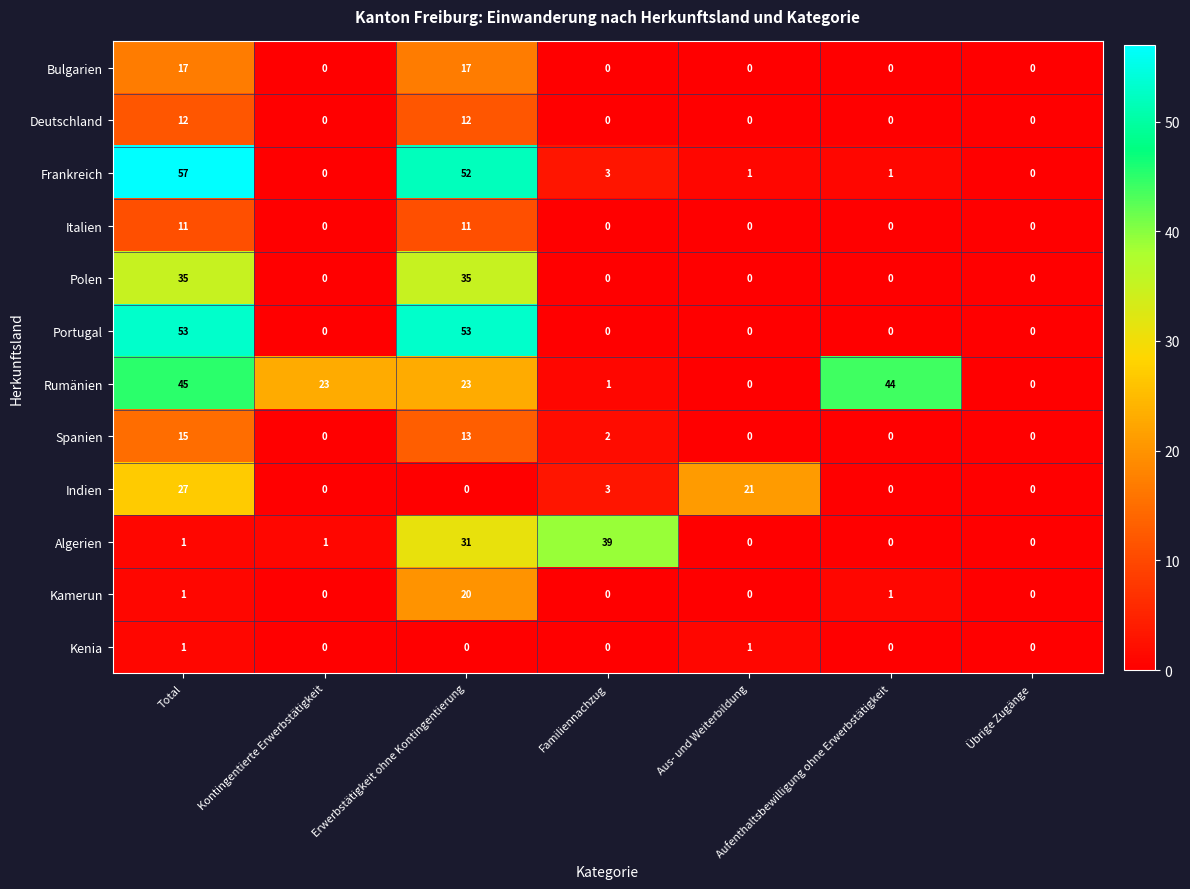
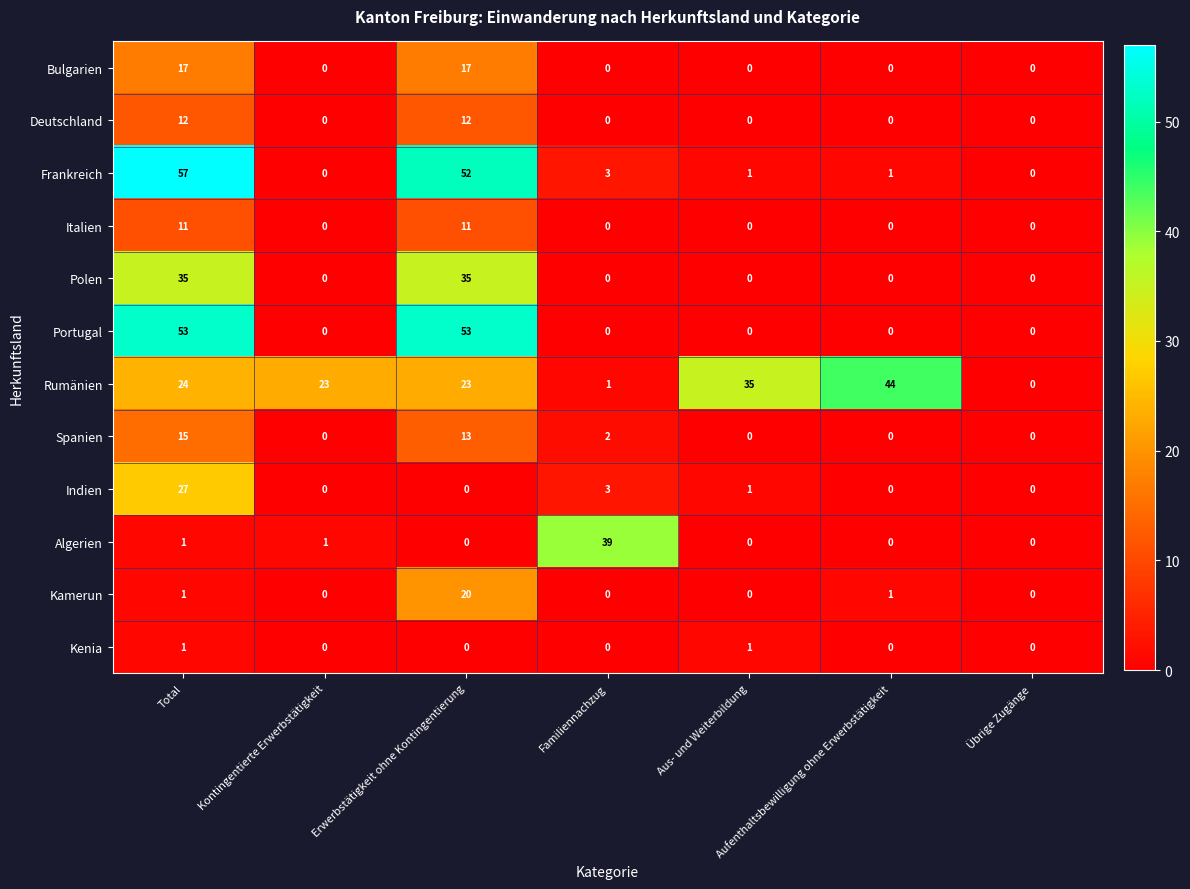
  {
    "Bulgarien": {
      "Total": 17,
      "Kontingentierte Erwerbstätigkeit": 0,
      "Erwerbstätigkeit ohne Kontingentierung": 17,
      "Familiennachzug": 0,
      "Aus- und Weiterbildung": 0,
      "Aufenthaltsbewilligung ohne Erwerbstätigkeit": 0,
      "Übrige Zugänge": 0
    },
    "Deutschland": {
      "Total": 12,
      "Kontingentierte Erwerbstätigkeit": 0,
      "Erwerbstätigkeit ohne Kontingentierung": 12,
      "Familiennachzug": 0,
      "Aus- und Weiterbildung": 0,
      "Aufenthaltsbewilligung ohne Erwerbstätigkeit": 0,
      "Übrige Zugänge": 0
    },
    "Frankreich": {
      "Total": 57,
      "Kontingentierte Erwerbstätigkeit": 0,
      "Erwerbstätigkeit ohne Kontingentierung": 52,
      "Familiennachzug": 3,
      "Aus- und Weiterbildung": 1,
      "Aufenthaltsbewilligung ohne Erwerbstätigkeit": 1,
      "Übrige Zugänge": 0
    },
    "Italien": {
      "Total": 11,
      "Kontingentierte Erwerbstätigkeit": 0,
      "Erwerbstätigkeit ohne Kontingentierung": 11,
      "Familiennachzug": 0,
      "Aus- und Weiterbildung": 0,
      "Aufenthaltsbewilligung ohne Erwerbstätigkeit": 0,
      "Übrige Zugänge": 0
    },
    "Polen": {
      "Total": 35,
      "Kontingentierte Erwerbstätigkeit": 0,
      "Erwerbstätigkeit ohne Kontingentierung": 35,
      "Familiennachzug": 0,
      "Aus- und Weiterbildung": 0,
      "Aufenthaltsbewilligung ohne Erwerbstätigkeit": 0,
      "Übrige Zugänge": 0
    },
    "Portugal": {
      "Total": 53,
      "Kontingentierte Erwerbstätigkeit": 0,
      "Erwerbstätigkeit ohne Kontingentierung": 53,
      "Familiennachzug": 0,
      "Aus- und Weiterbildung": 0,
      "Aufenthaltsbewilligung ohne Erwerbstätigkeit": 0,
      "Übrige Zugänge": 0
    },
    "Rumänien": {
-     "Total": 45,
+     "Total": 24,
      "Kontingentierte Erwerbstätigkeit": 23,
      "Erwerbstätigkeit ohne Kontingentierung": 23,
      "Familiennachzug": 1,
-     "Aus- und Weiterbildung": 0,
+     "Aus- und Weiterbildung": 35,
      "Aufenthaltsbewilligung ohne Erwerbstätigkeit": 44,
      "Übrige Zugänge": 0
    },
    "Spanien": {
      "Total": 15,
      "Kontingentierte Erwerbstätigkeit": 0,
      "Erwerbstätigkeit ohne Kontingentierung": 13,
      "Familiennachzug": 2,
      "Aus- und Weiterbildung": 0,
      "Aufenthaltsbewilligung ohne Erwerbstätigkeit": 0,
      "Übrige Zugänge": 0
    },
    "Indien": {
      "Total": 27,
      "Kontingentierte Erwerbstätigkeit": 0,
      "Erwerbstätigkeit ohne Kontingentierung": 0,
      "Familiennachzug": 3,
-     "Aus- und Weiterbildung": 21,
+     "Aus- und Weiterbildung": 1,
      "Aufenthaltsbewilligung ohne Erwerbstätigkeit": 0,
      "Übrige Zugänge": 0
    },
    "Algerien": {
      "Total": 1,
      "Kontingentierte Erwerbstätigkeit": 1,
-     "Erwerbstätigkeit ohne Kontingentierung": 31,
+     "Erwerbstätigkeit ohne Kontingentierung": 0,
      "Familiennachzug": 39,
      "Aus- und Weiterbildung": 0,
      "Aufenthaltsbewilligung ohne Erwerbstätigkeit": 0,
      "Übrige Zugänge": 0
    },
    "Kamerun": {
      "Total": 1,
      "Kontingentierte Erwerbstätigkeit": 0,
      "Erwerbstätigkeit ohne Kontingentierung": 20,
      "Familiennachzug": 0,
      "Aus- und Weiterbildung": 0,
      "Aufenthaltsbewilligung ohne Erwerbstätigkeit": 1,
      "Übrige Zugänge": 0
    },
    "Kenia": {
      "Total": 1,
      "Kontingentierte Erwerbstätigkeit": 0,
      "Erwerbstätigkeit ohne Kontingentierung": 0,
      "Familiennachzug": 0,
      "Aus- und Weiterbildung": 1,
      "Aufenthaltsbewilligung ohne Erwerbstätigkeit": 0,
      "Übrige Zugänge": 0
    }
  }
